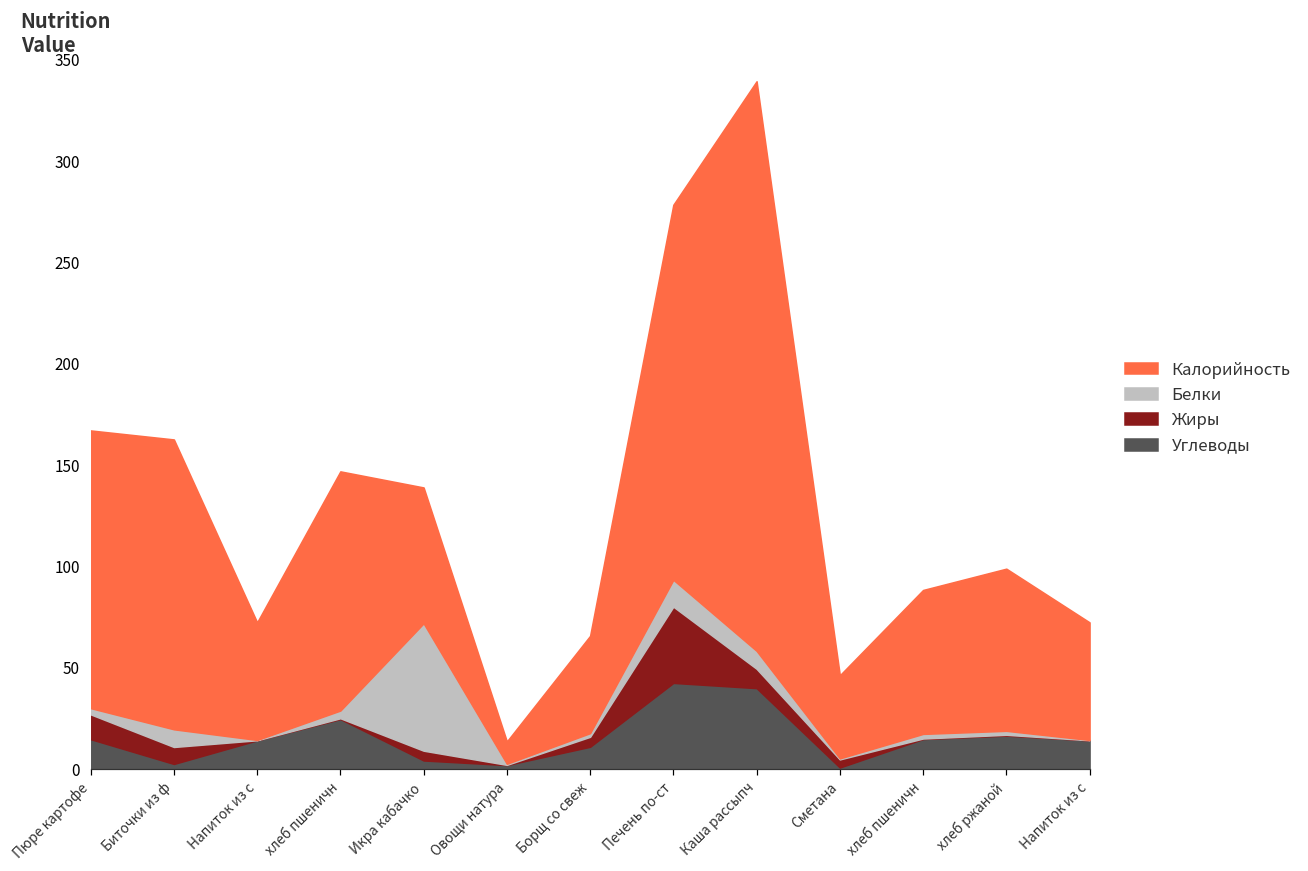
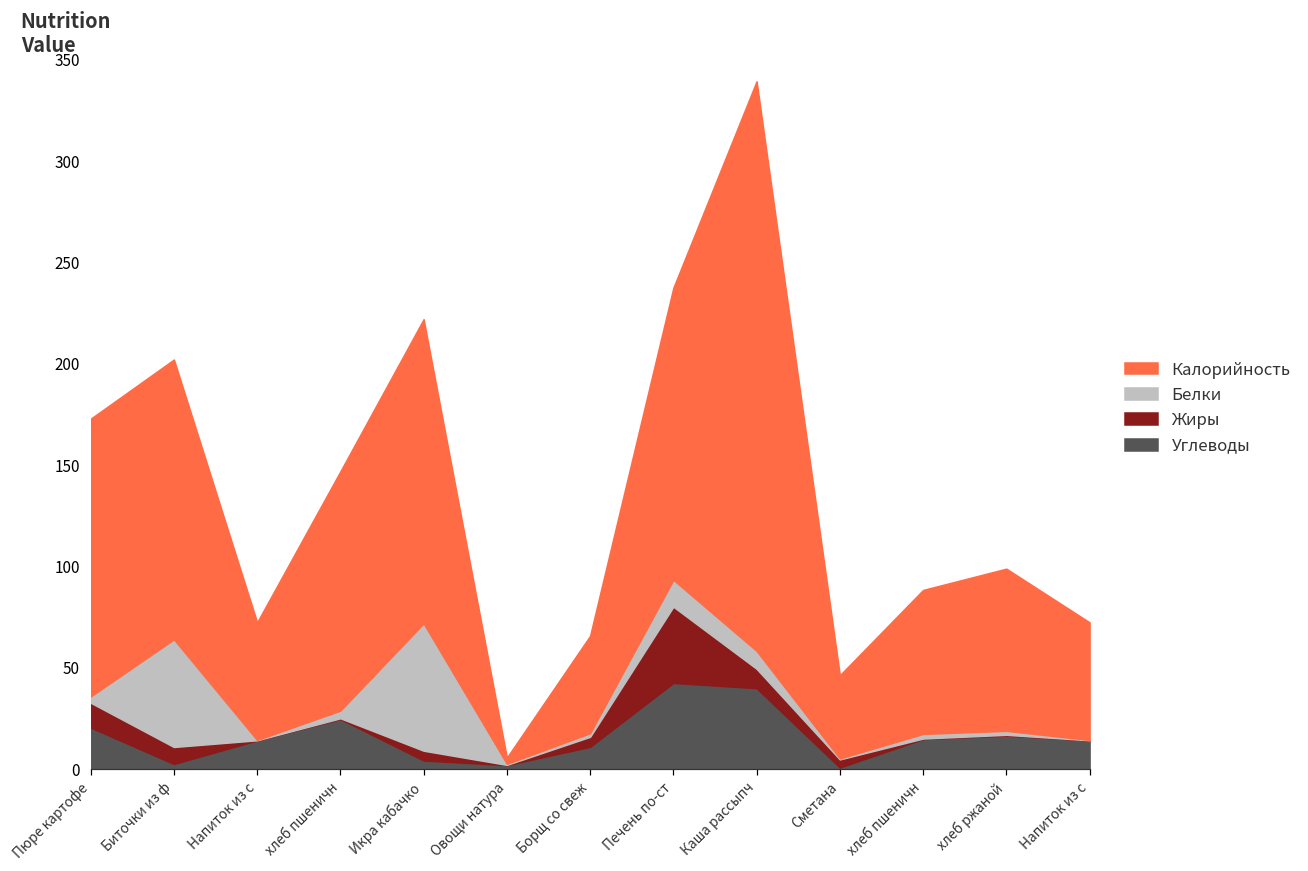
  {
    "Углеводы": {
-     "Пюре картофе": 15
+     "Пюре картофе": 20
    },
    "Белки": {
-     "Биточки из ф": 9
+     "Биточки из ф": 53
    },
    "Калорийность": {
      "Пюре картофе": 137,
-     "Биточки из ф": 143,
-     "Икра кабачко": 67,
-     "Овощи натура": 11,
+     "Биточки из ф": 138,
+     "Икра кабачко": 150,
+     "Овощи натура": 3,
      "Борщ со свеж": 48,
-     "Печень по-ст": 185,
+     "Печень по-ст": 144,
      "Каша рассыпч": 281,
      "Сметана": 41,
      "хлеб ржаной": 80
    }
  }
